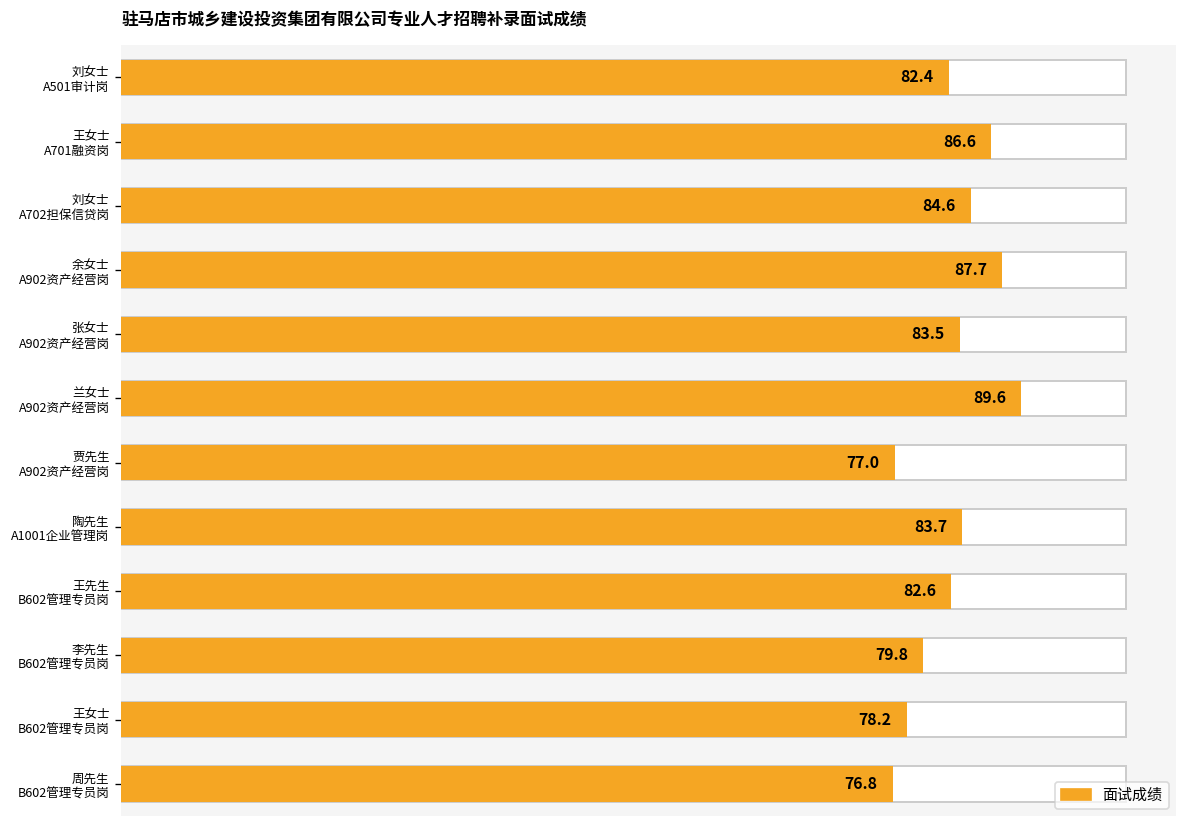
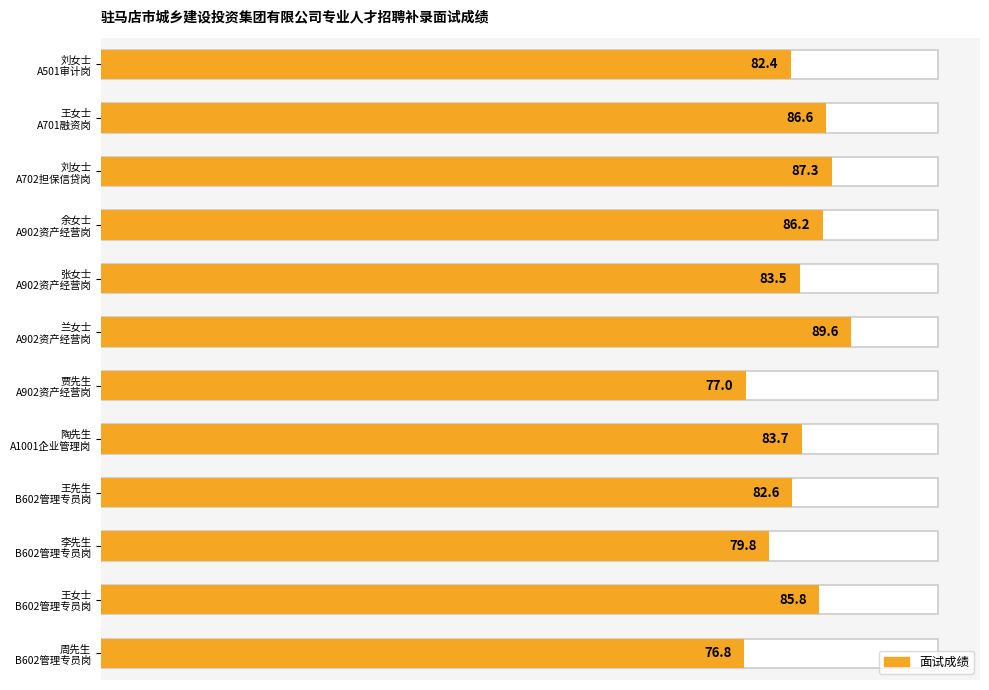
  {
    "面试成绩": {
-     "刘女士 A702担保信贷岗": 84.6,
-     "余女士 A902资产经营岗": 87.7,
-     "王女士 B602管理专员岗": 78.2
+     "刘女士 A702担保信贷岗": 87.3,
+     "余女士 A902资产经营岗": 86.2,
+     "王女士 B602管理专员岗": 85.8
    }
  }
